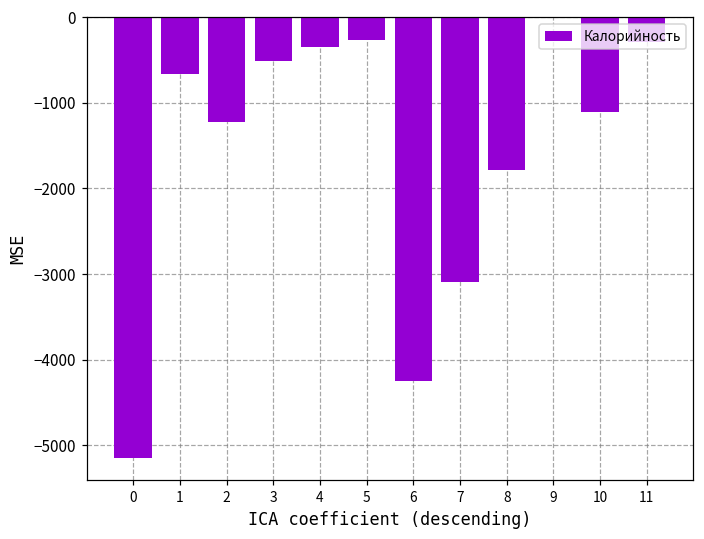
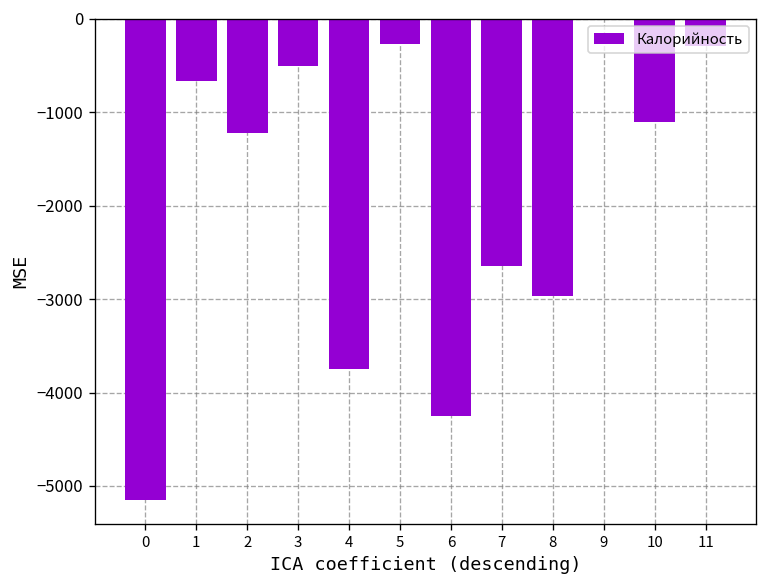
  {
    "0": -5200,
    "1": -700,
    "2": -1200,
    "3": -500,
-   "4": -300,
+   "4": -3700,
    "5": -300,
    "6": -4300,
-   "7": -3100,
-   "8": -1800,
+   "7": -2700,
+   "8": -3000,
    "10": -1100
  }
